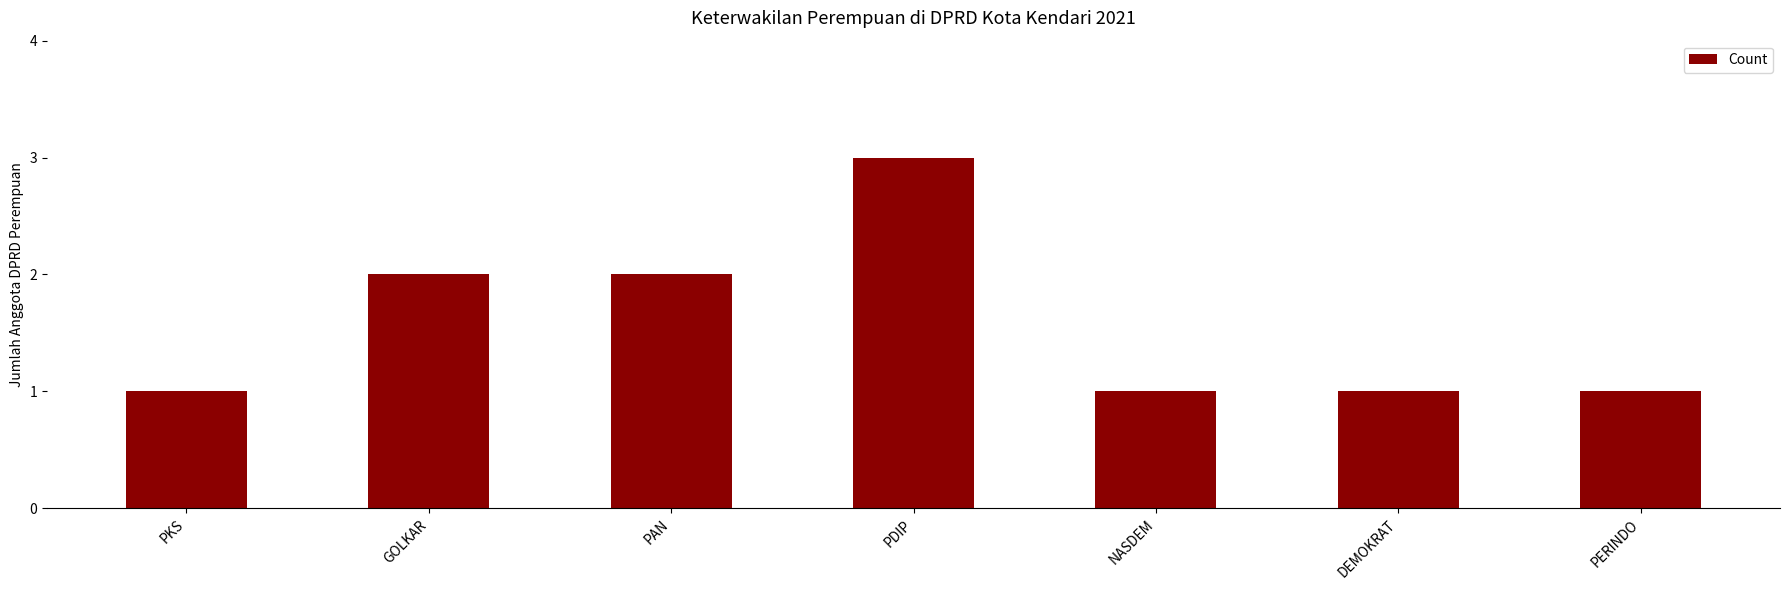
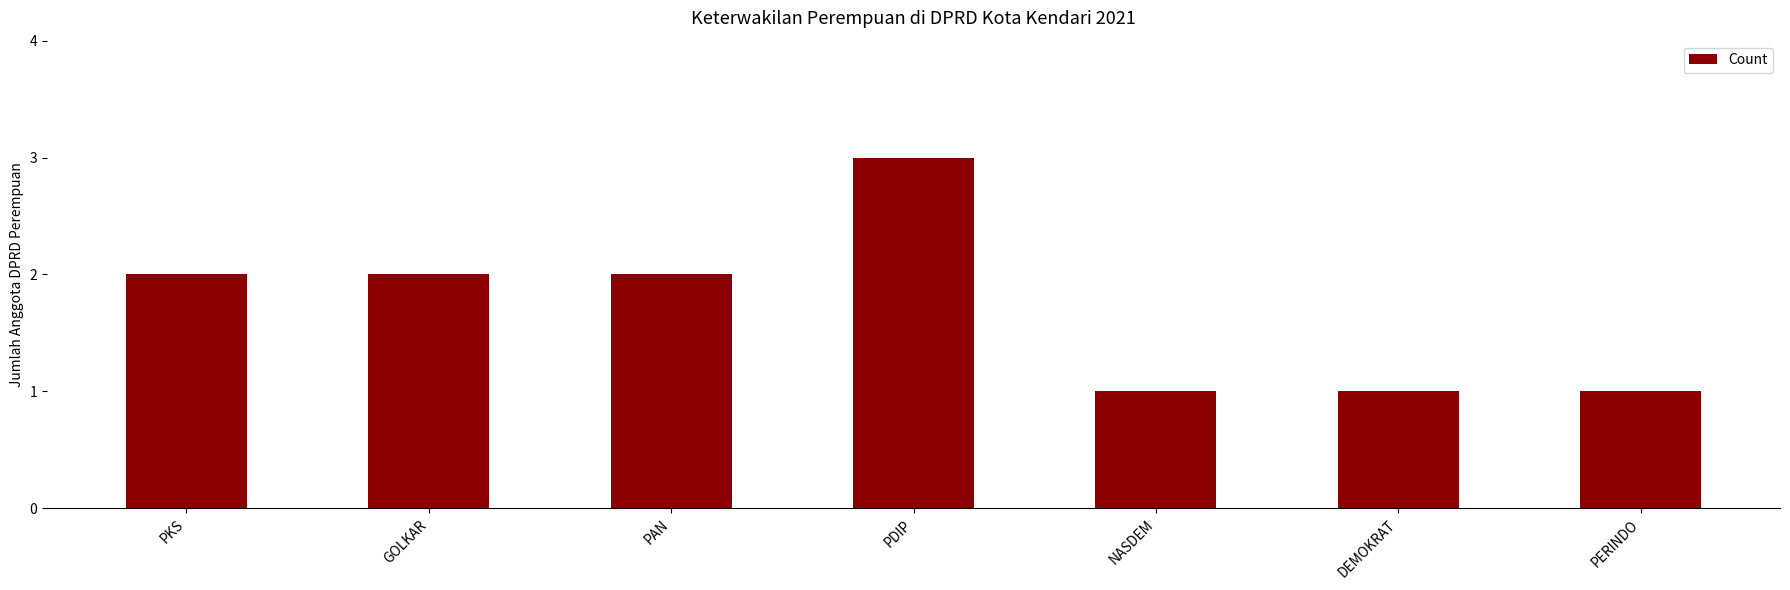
  {
-   "PKS": 1,
+   "PKS": 2,
    "GOLKAR": 2,
    "PAN": 2,
    "PDIP": 3,
    "NASDEM": 1,
    "DEMOKRAT": 1,
    "PERINDO": 1
  }
